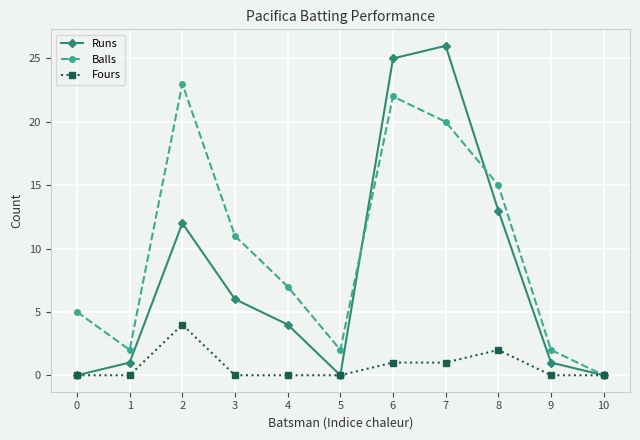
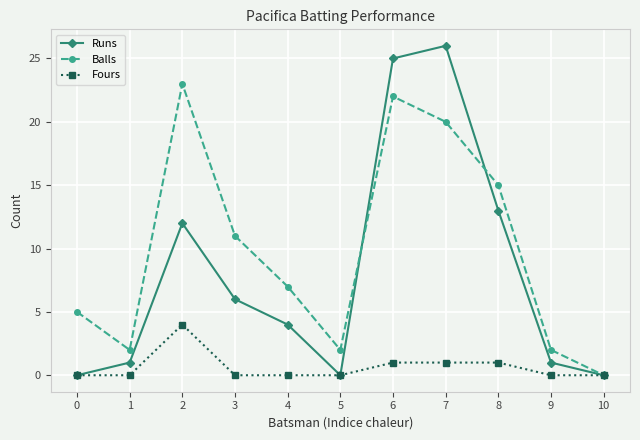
  {
    "Fours": {
      "1": 0,
      "2": 4,
      "3": 0,
      "4": 0,
      "6": 1,
      "7": 1,
-     "8": 2,
+     "8": 1,
      "9": 0
    }
  }
